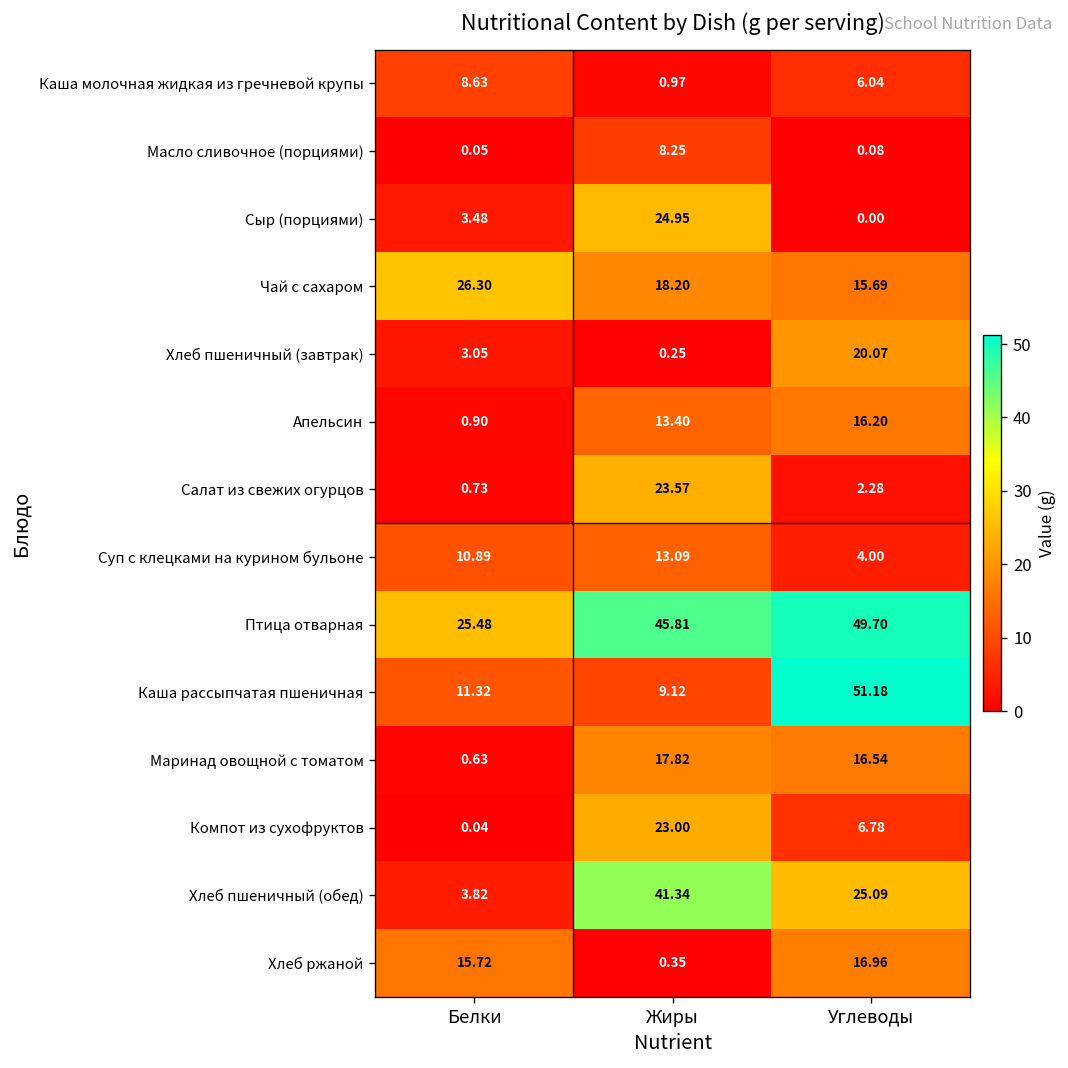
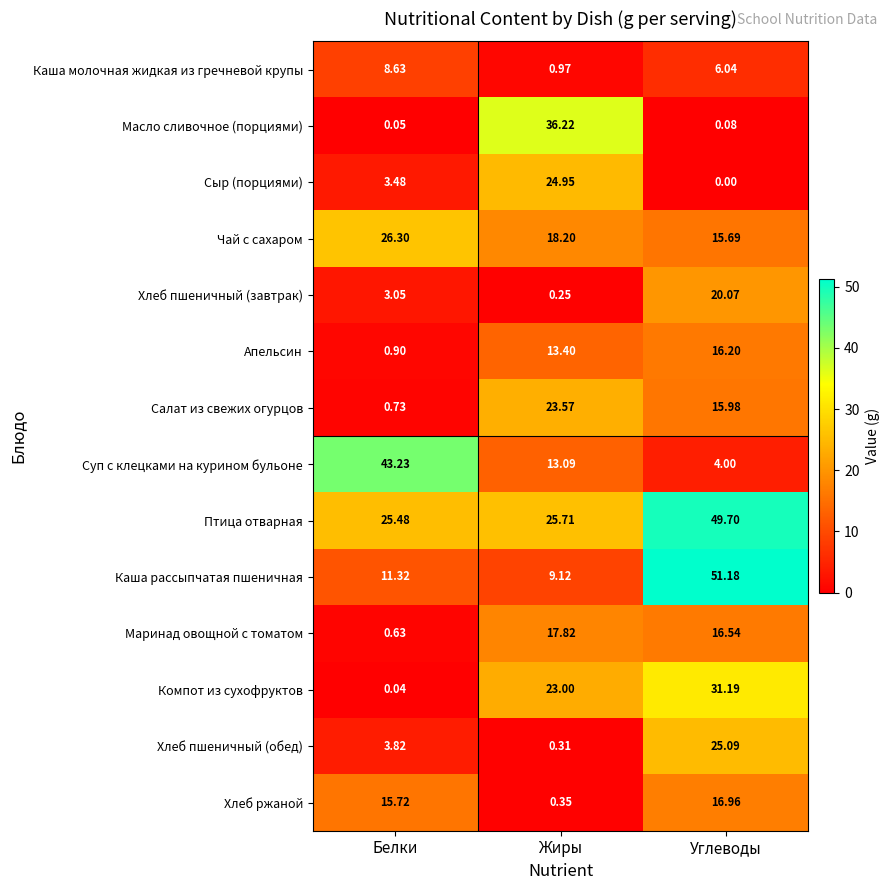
  {
    "Каша молочная жидкая из гречневой крупы": {
      "Белки": 8.63,
      "Жиры": 0.97,
      "Углеводы": 6.04
    },
    "Масло сливочное (порциями)": {
      "Белки": 0.05,
-     "Жиры": 8.25,
+     "Жиры": 36.22,
      "Углеводы": 0.08
    },
    "Сыр (порциями)": {
      "Белки": 3.48,
      "Жиры": 24.95,
      "Углеводы": 0.00
    },
    "Чай с сахаром": {
      "Белки": 26.30,
      "Жиры": 18.20,
      "Углеводы": 15.69
    },
    "Хлеб пшеничный (завтрак)": {
      "Белки": 3.05,
      "Жиры": 0.25,
      "Углеводы": 20.07
    },
    "Апельсин": {
      "Белки": 0.90,
      "Жиры": 13.40,
      "Углеводы": 16.20
    },
    "Салат из свежих огурцов": {
      "Белки": 0.73,
      "Жиры": 23.57,
-     "Углеводы": 2.28
+     "Углеводы": 15.98
    },
    "Суп с клецками на курином бульоне": {
-     "Белки": 10.89,
+     "Белки": 43.23,
      "Жиры": 13.09,
      "Углеводы": 4.00
    },
    "Птица отварная": {
      "Белки": 25.48,
-     "Жиры": 45.81,
+     "Жиры": 25.71,
      "Углеводы": 49.70
    },
    "Каша рассыпчатая пшеничная": {
      "Белки": 11.32,
      "Жиры": 9.12,
      "Углеводы": 51.18
    },
    "Маринад овощной с томатом": {
      "Белки": 0.63,
      "Жиры": 17.82,
      "Углеводы": 16.54
    },
    "Компот из сухофруктов": {
      "Белки": 0.04,
      "Жиры": 23.00,
-     "Углеводы": 6.78
+     "Углеводы": 31.19
    },
    "Хлеб пшеничный (обед)": {
      "Белки": 3.82,
-     "Жиры": 41.34,
+     "Жиры": 0.31,
      "Углеводы": 25.09
    },
    "Хлеб ржаной": {
      "Белки": 15.72,
      "Жиры": 0.35,
      "Углеводы": 16.96
    }
  }
